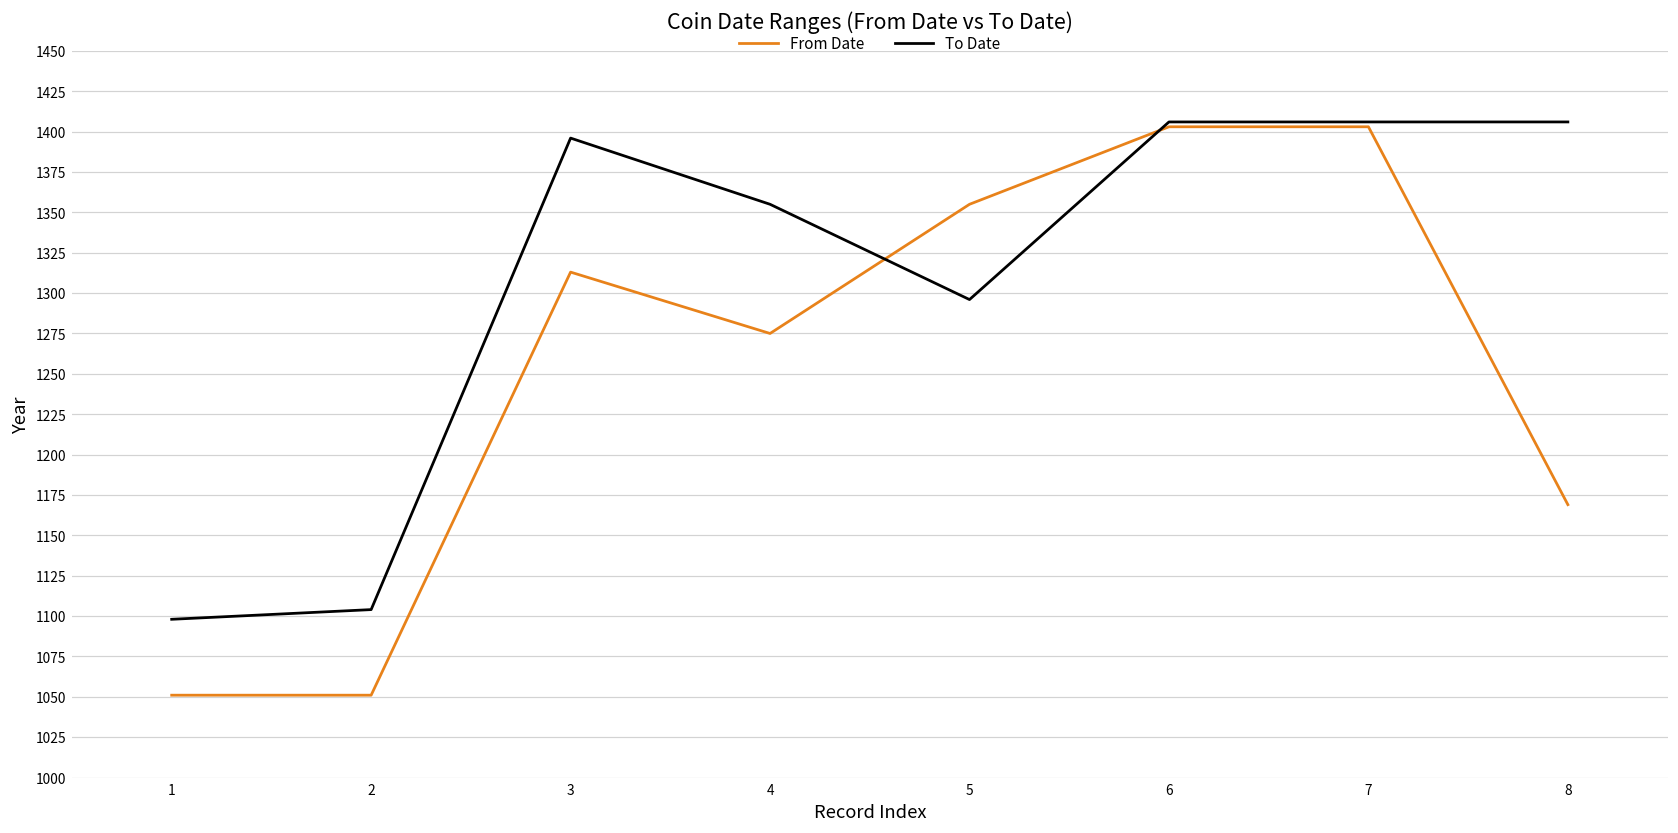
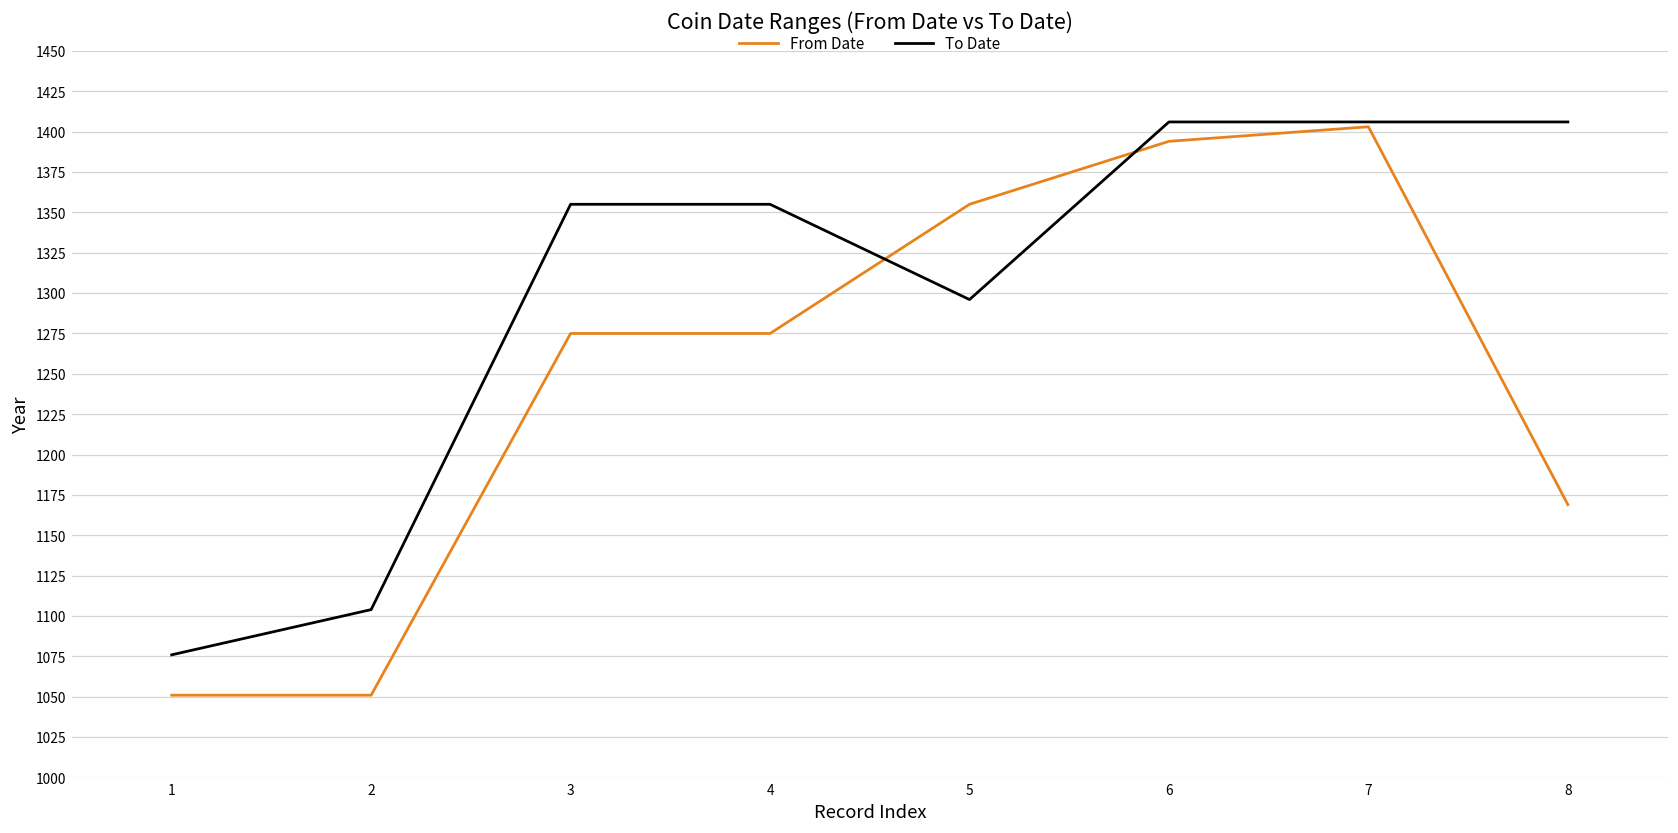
  {
    "From Date": {
      "1": 1051,
      "2": 1051,
-     "3": 1313,
+     "3": 1275,
      "4": 1275,
      "5": 1355,
-     "6": 1403,
+     "6": 1394,
      "7": 1403,
      "8": 1169
    },
    "To Date": {
-     "1": 1098,
+     "1": 1076,
      "2": 1104,
-     "3": 1396,
+     "3": 1355,
      "4": 1355,
      "5": 1296,
      "6": 1406,
      "7": 1406,
      "8": 1406
    }
  }
